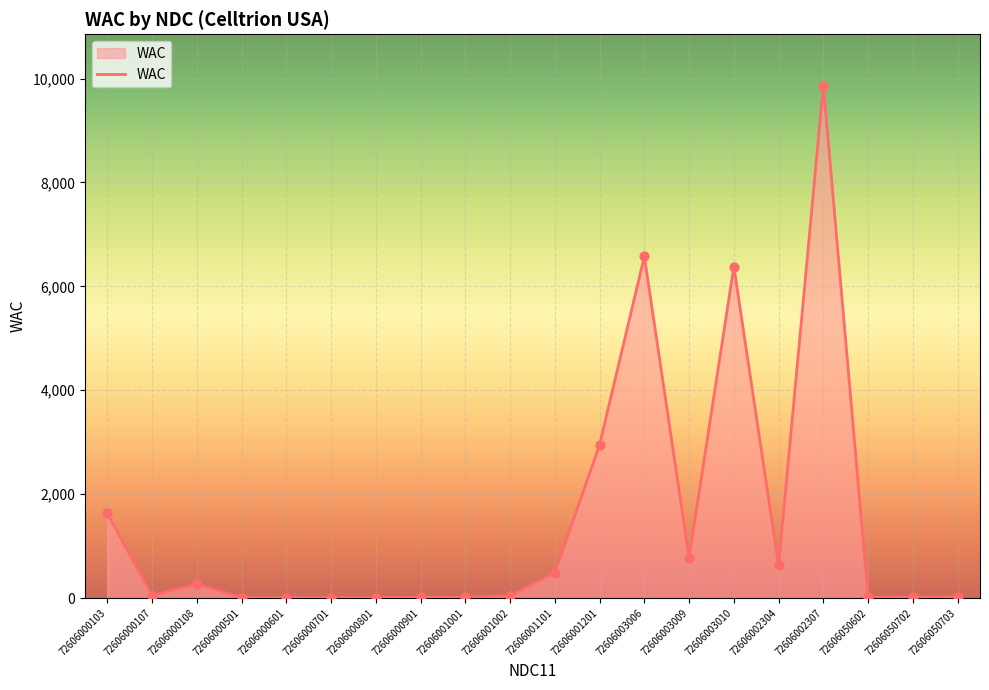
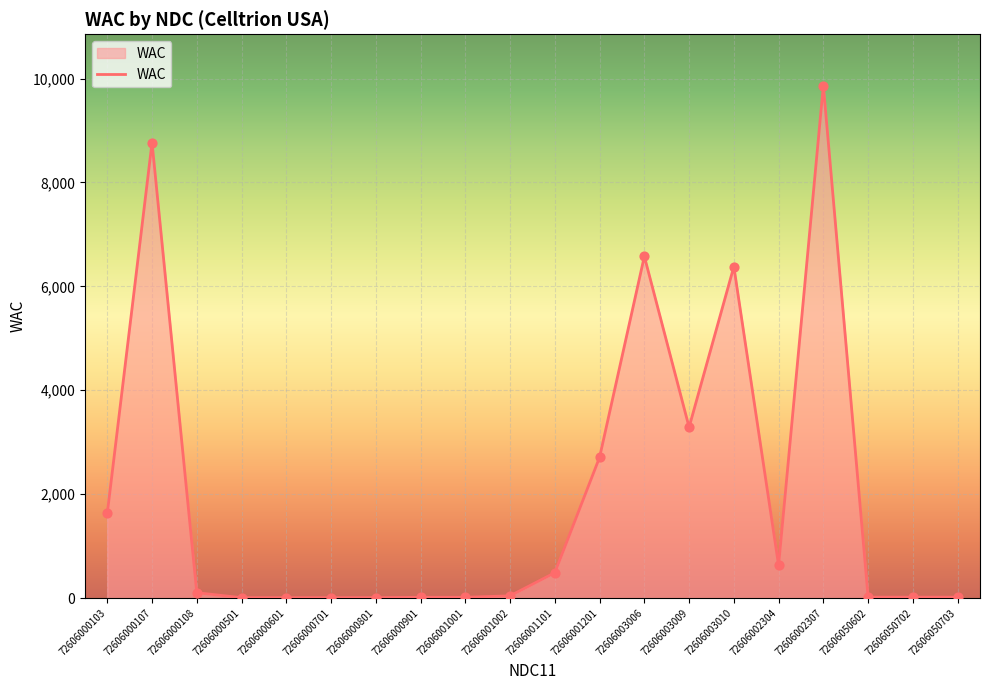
  {
    "72606000103": "1,600",
-   "72606000107": "0",
-   "72606000108": "300",
+   "72606000107": "8,800",
+   "72606000108": "100",
    "72606000501": "0",
    "72606000601": "0",
    "72606000701": "0",
    "72606000801": "0",
    "72606000901": "0",
    "72606001001": "0",
    "72606001002": "0",
    "72606001101": "500",
-   "72606001201": "2,900",
+   "72606001201": "2,700",
    "72606003006": "6,600",
-   "72606003009": "800",
+   "72606003009": "3,300",
    "72606003010": "6,400",
    "72606002304": "600",
    "72606002307": "9,900",
    "72606050602": "0",
    "72606050702": "0",
    "72606050703": "0"
  }
